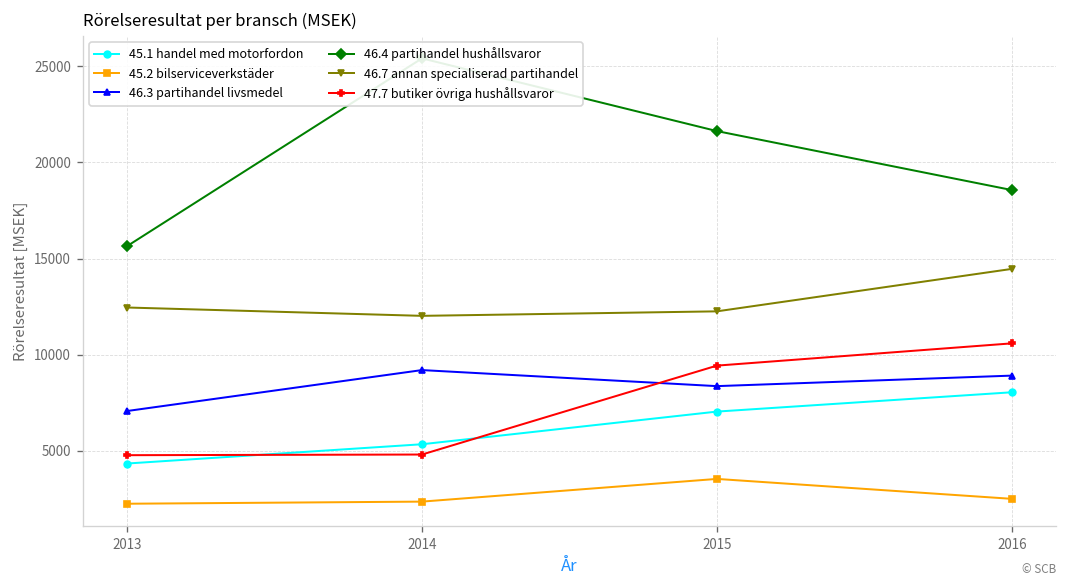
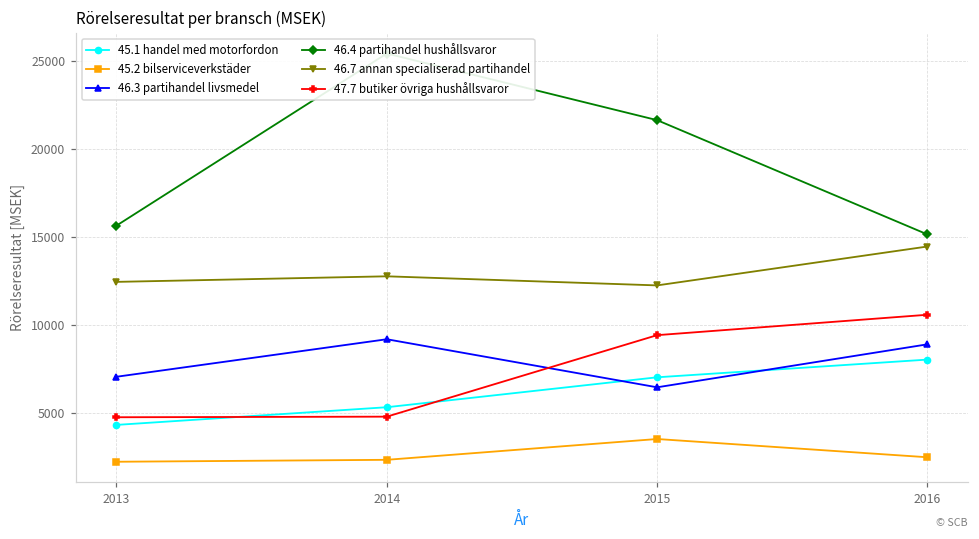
  {
    "45.1 handel med motorfordon": {
      "2013": 4300,
      "2014": 5300,
      "2015": 7000,
      "2016": 8000
    },
    "45.2 bilserviceverkstäder": {
      "2013": 2200,
      "2014": 2400,
      "2015": 3500,
      "2016": 2500
    },
    "46.3 partihandel livsmedel": {
      "2013": 7100,
      "2014": 9200,
-     "2015": 8400,
+     "2015": 6500,
      "2016": 8900
    },
    "46.4 partihandel hushållsvaror": {
      "2013": 15600,
      "2015": 21600,
-     "2016": 18600
+     "2016": 15100
    },
    "46.7 annan specialiserad partihandel": {
      "2013": 12500,
-     "2014": 12000,
+     "2014": 12800,
      "2015": 12300,
      "2016": 14500
    },
    "47.7 butiker övriga hushållsvaror": {
      "2013": 4800,
      "2014": 4800,
      "2015": 9400,
      "2016": 10600
    }
  }
